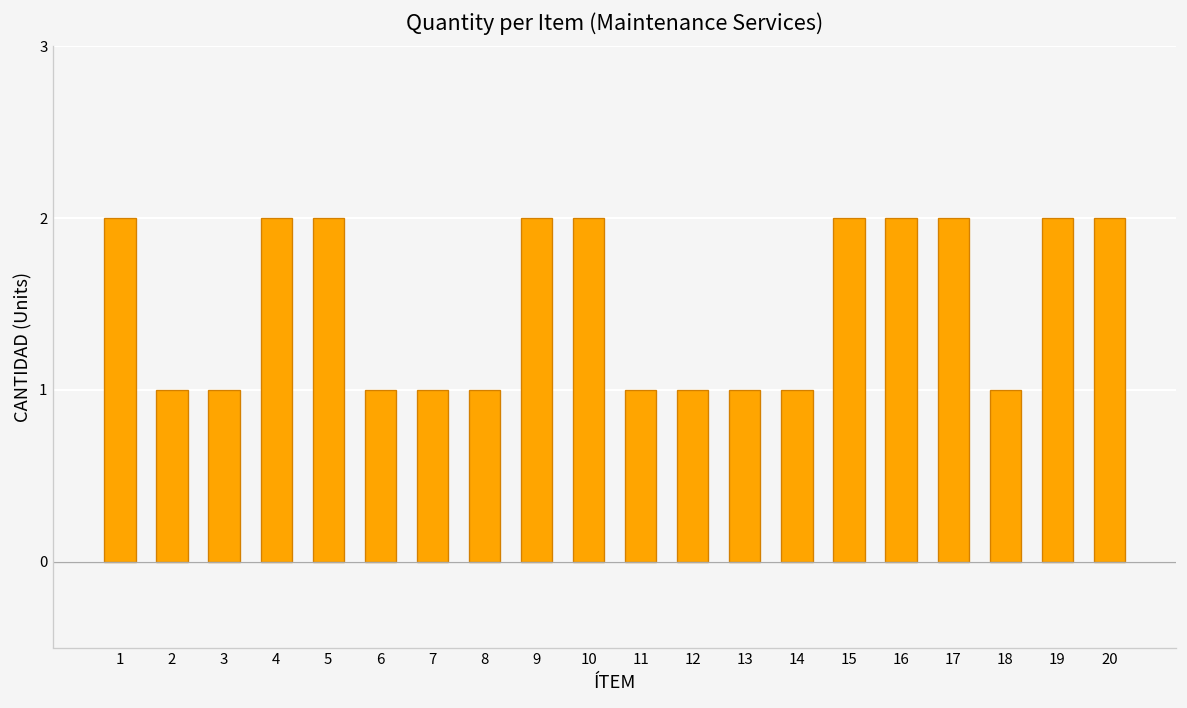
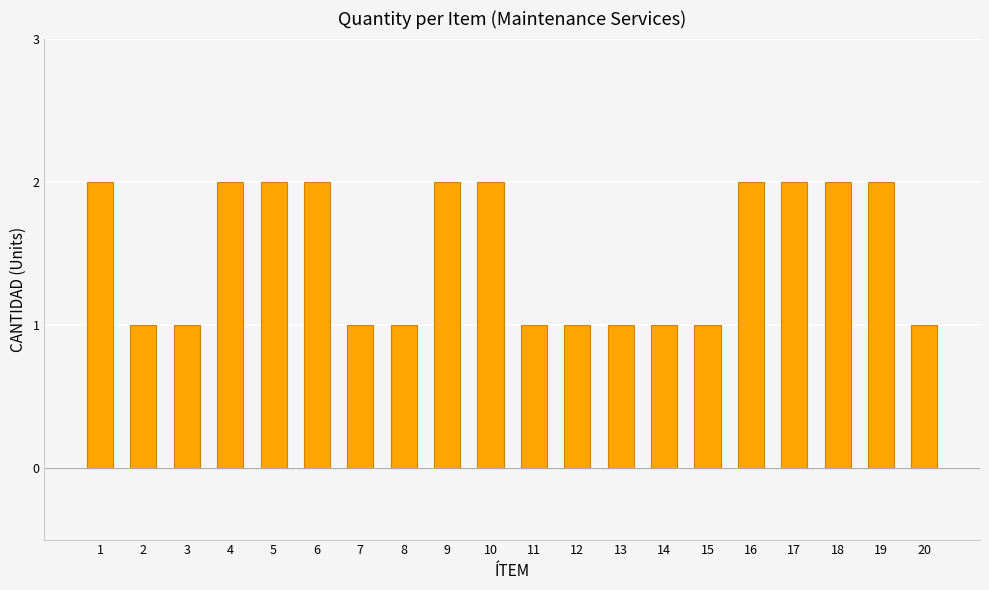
  {
    "1": 2,
    "2": 1,
    "3": 1,
    "4": 2,
    "5": 2,
-   "6": 1,
+   "6": 2,
    "7": 1,
    "8": 1,
    "9": 2,
    "10": 2,
    "11": 1,
    "12": 1,
    "13": 1,
    "14": 1,
-   "15": 2,
+   "15": 1,
    "16": 2,
    "17": 2,
-   "18": 1,
+   "18": 2,
    "19": 2,
-   "20": 2
+   "20": 1
  }
